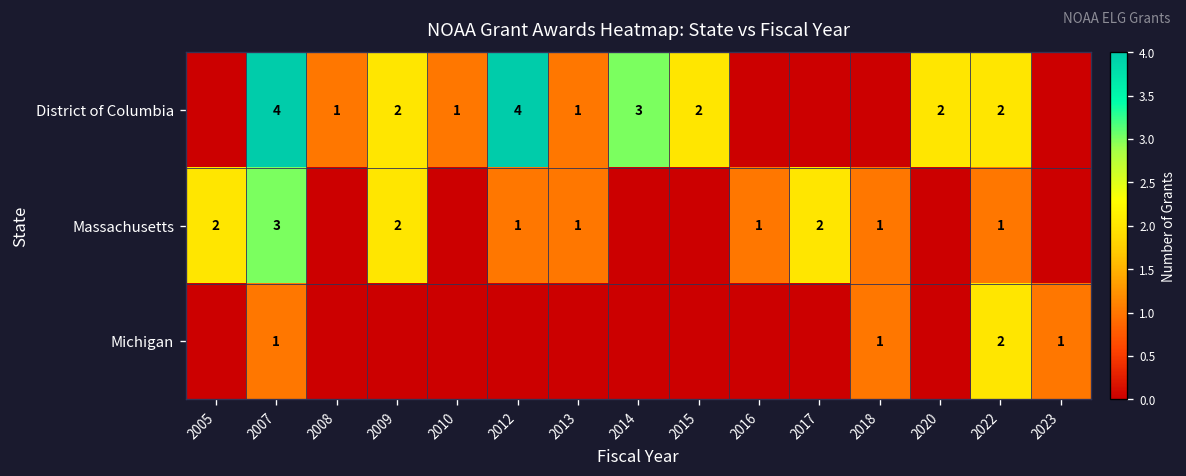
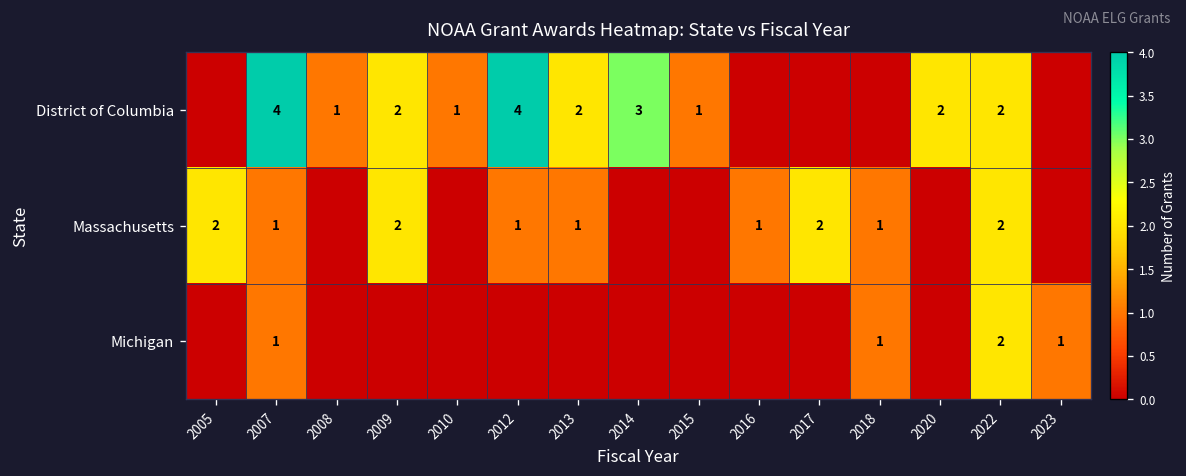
  {
    "District of Columbia": {
      "2007": 4,
      "2008": 1,
      "2009": 2,
      "2010": 1,
      "2012": 4,
-     "2013": 1,
+     "2013": 2,
      "2014": 3,
-     "2015": 2,
+     "2015": 1,
      "2020": 2,
      "2022": 2
    },
    "Massachusetts": {
      "2005": 2,
-     "2007": 3,
+     "2007": 1,
      "2009": 2,
      "2012": 1,
      "2013": 1,
      "2016": 1,
      "2017": 2,
      "2018": 1,
-     "2022": 1
+     "2022": 2
    },
    "Michigan": {
      "2007": 1,
      "2018": 1,
      "2022": 2,
      "2023": 1
    }
  }
